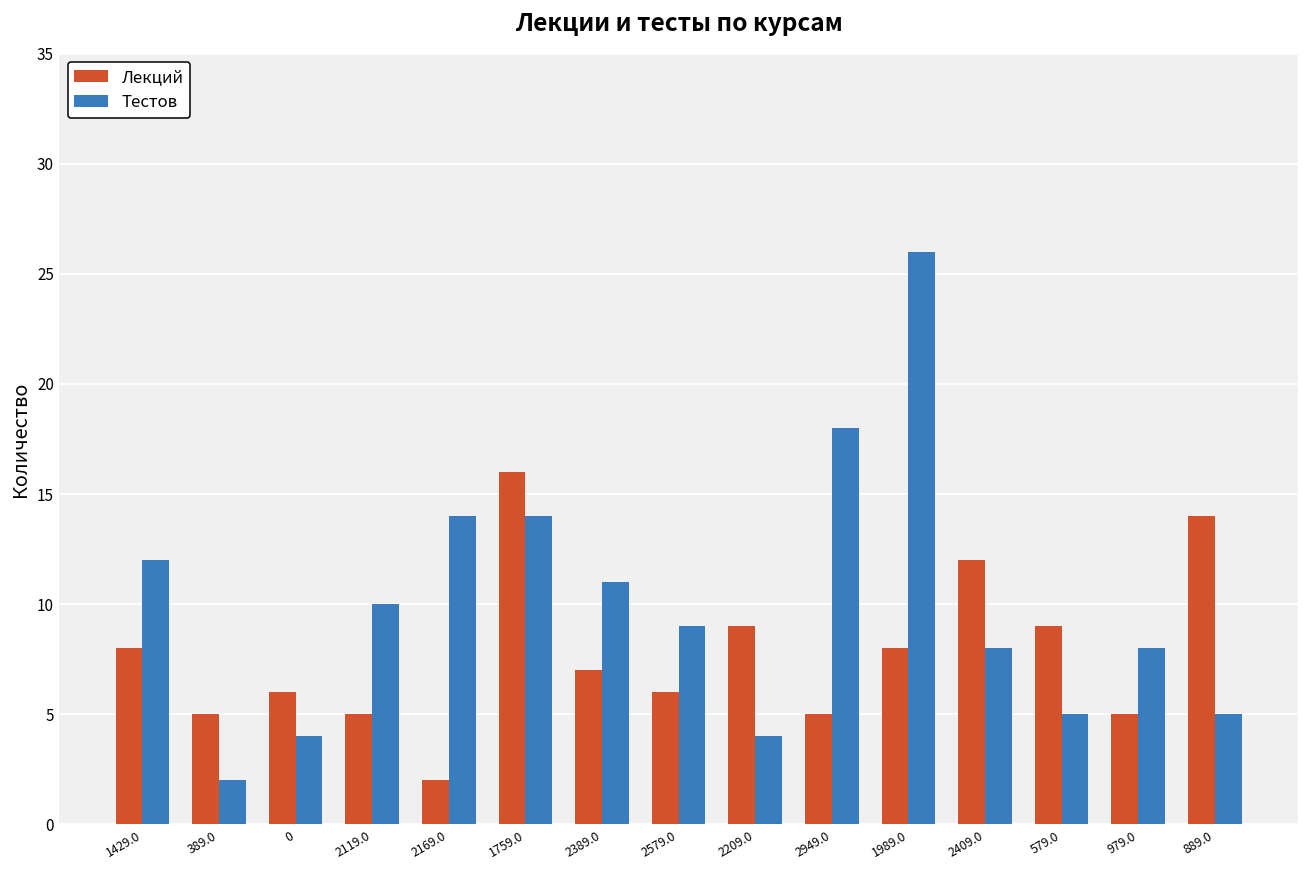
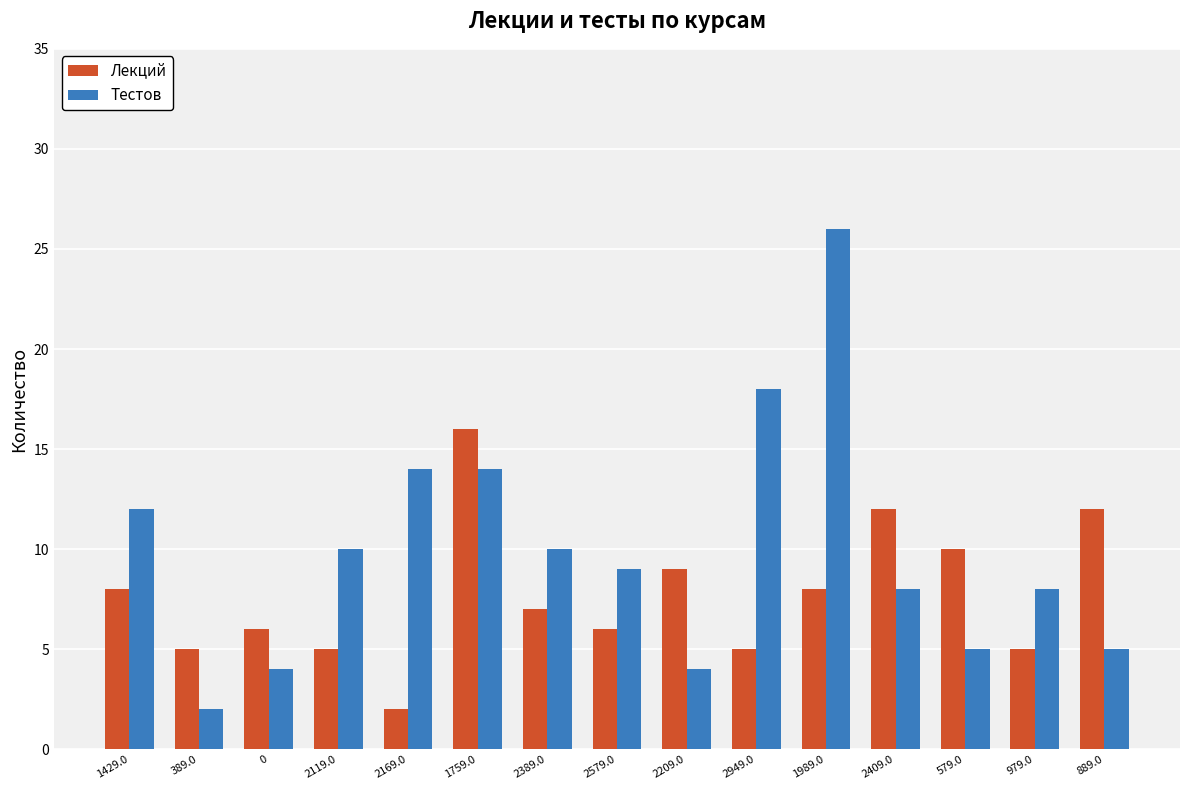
  {
    "Лекций": {
      "1429.0": 8,
      "389.0": 5,
      "0": 6,
      "2119.0": 5,
      "2169.0": 2,
      "1759.0": 16,
      "2389.0": 7,
      "2579.0": 6,
      "2209.0": 9,
      "2949.0": 5,
      "1989.0": 8,
      "2409.0": 12,
-     "579.0": 9,
+     "579.0": 10,
      "979.0": 5,
-     "889.0": 14
+     "889.0": 12
    },
    "Тестов": {
      "1429.0": 12,
      "389.0": 2,
      "0": 4,
      "2119.0": 10,
      "2169.0": 14,
      "1759.0": 14,
-     "2389.0": 11,
+     "2389.0": 10,
      "2579.0": 9,
      "2209.0": 4,
      "2949.0": 18,
      "1989.0": 26,
      "2409.0": 8,
      "579.0": 5,
      "979.0": 8,
      "889.0": 5
    }
  }
